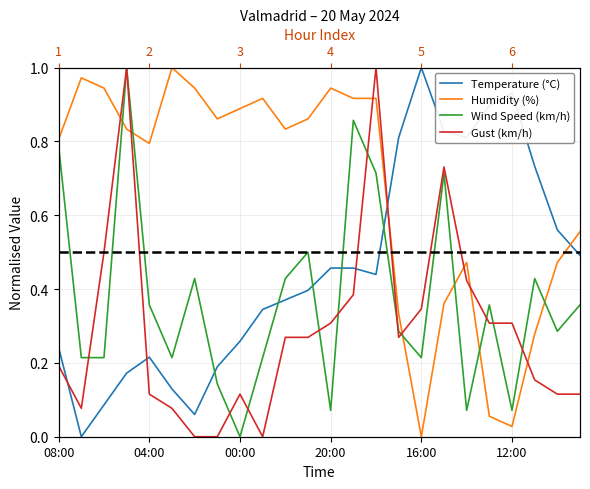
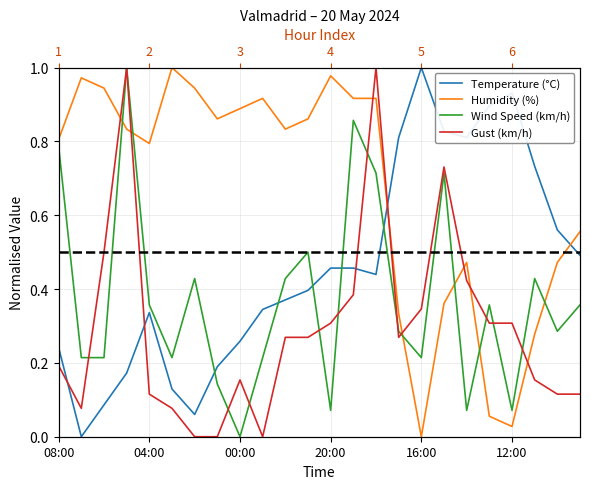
  {
    "Temperature (°C)": {
      "08:00": 0.24,
-     "04:00": 0.22,
+     "04:00": 0.34,
      "00:00": 0.26,
      "20:00": 0.46,
      "16:00": 1.00
    },
    "Humidity (%)": {
      "08:00": 0.81,
      "04:00": 0.79,
      "00:00": 0.89,
-     "20:00": 0.94,
+     "20:00": 0.98,
      "16:00": 0.00,
      "12:00": 0.03
    },
    "Wind Speed (km/h)": {
      "08:00": 0.79,
      "04:00": 0.36,
      "00:00": 0.00,
      "20:00": 0.07,
      "16:00": 0.21,
      "12:00": 0.07
    },
    "Gust (km/h)": {
      "08:00": 0.19,
      "04:00": 0.12,
-     "00:00": 0.12,
+     "00:00": 0.15,
      "20:00": 0.31,
      "16:00": 0.35,
      "12:00": 0.31
    }
  }
